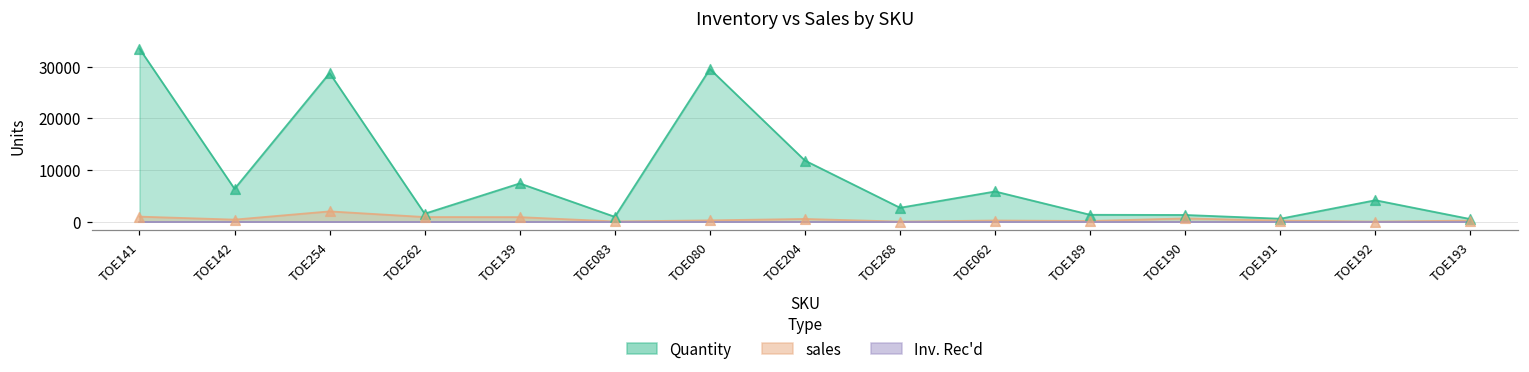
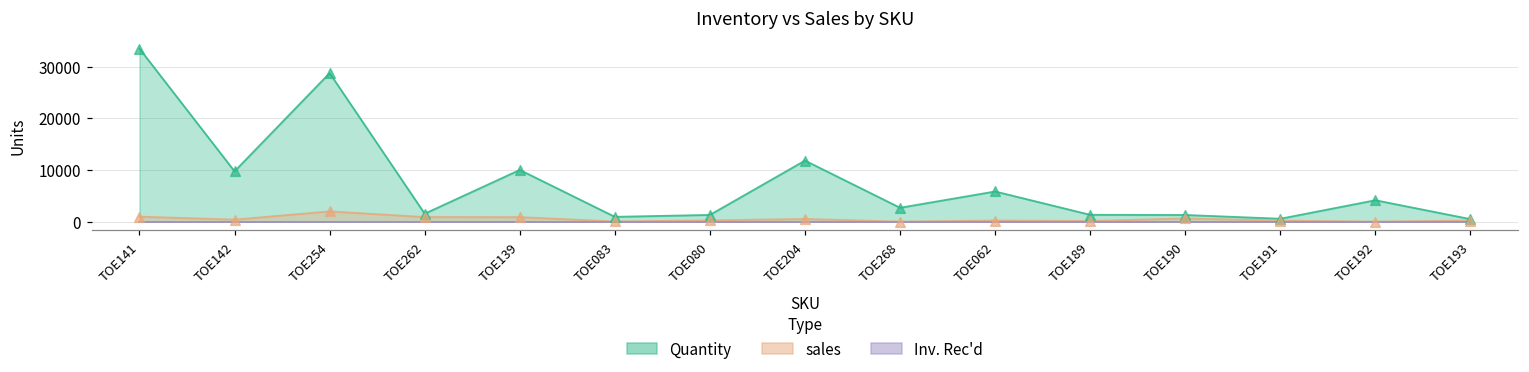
  {
    "Quantity": {
      "TOE141": 33000,
-     "TOE142": 6000,
+     "TOE142": 10000,
      "TOE254": 29000,
      "TOE262": 2000,
-     "TOE139": 7000,
+     "TOE139": 10000,
      "TOE083": 1000,
-     "TOE080": 30000,
+     "TOE080": 1000,
      "TOE204": 12000,
      "TOE268": 3000,
      "TOE062": 6000,
      "TOE189": 1000,
      "TOE190": 1000,
      "TOE192": 4000
    }
  }
